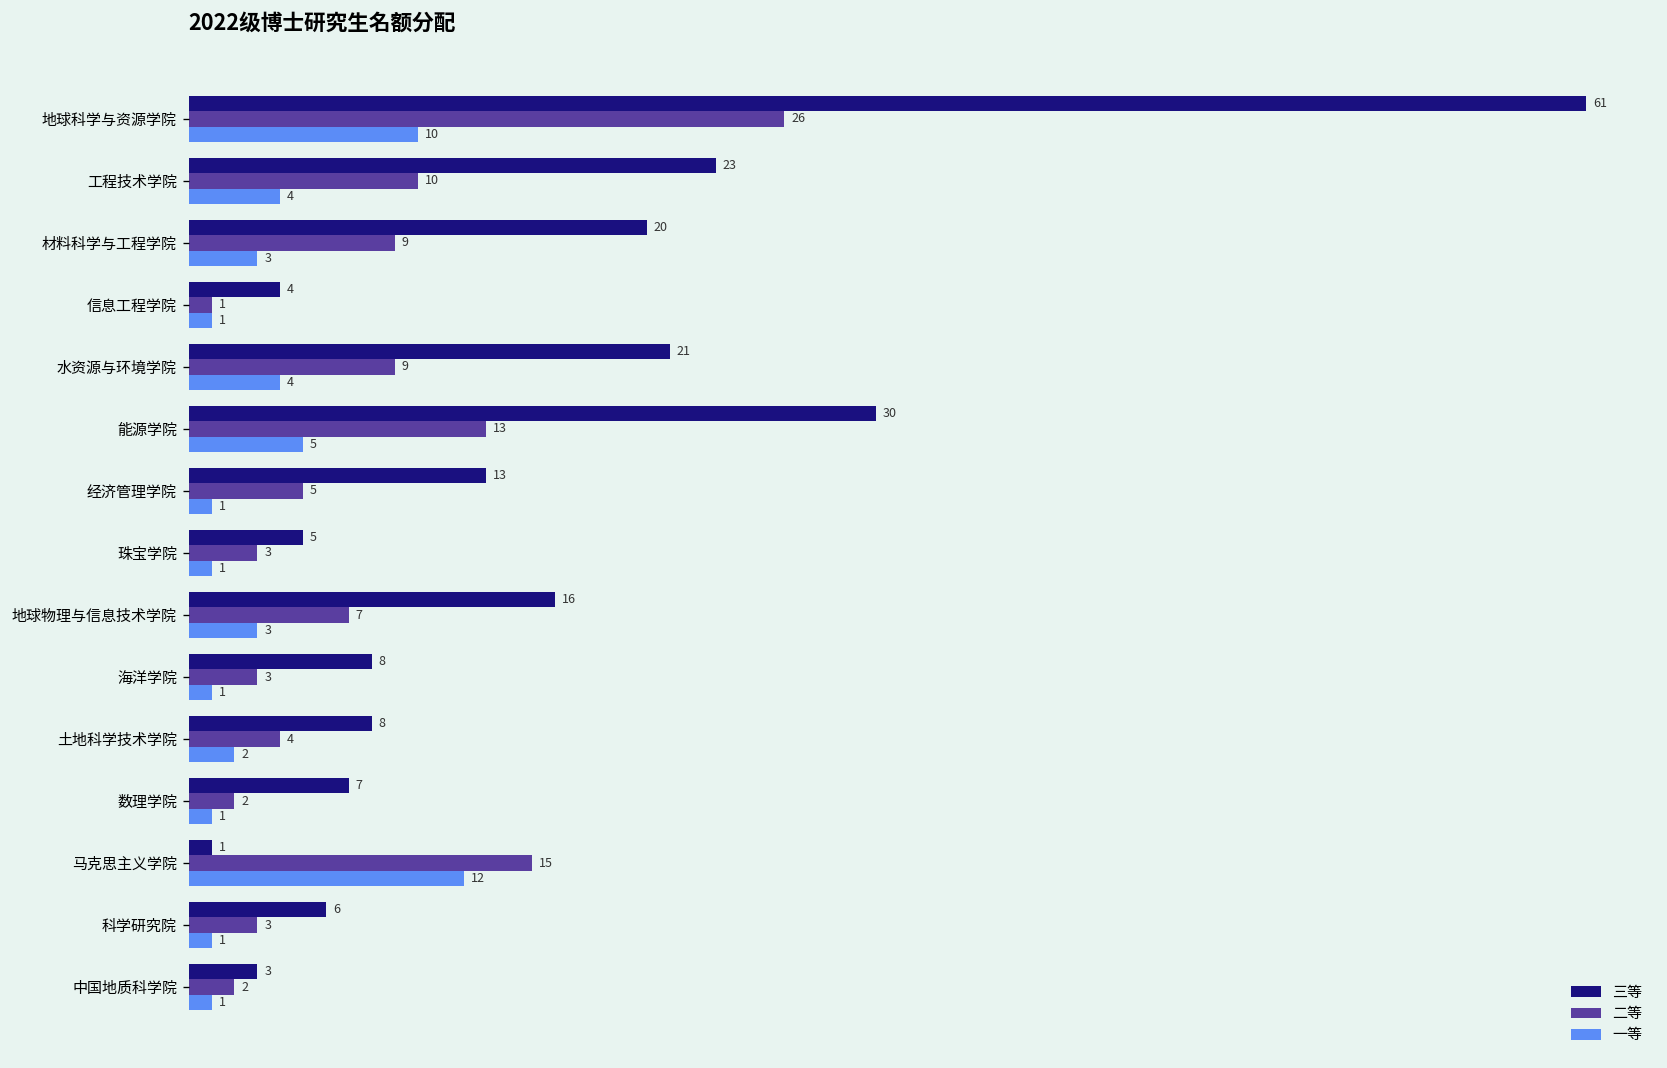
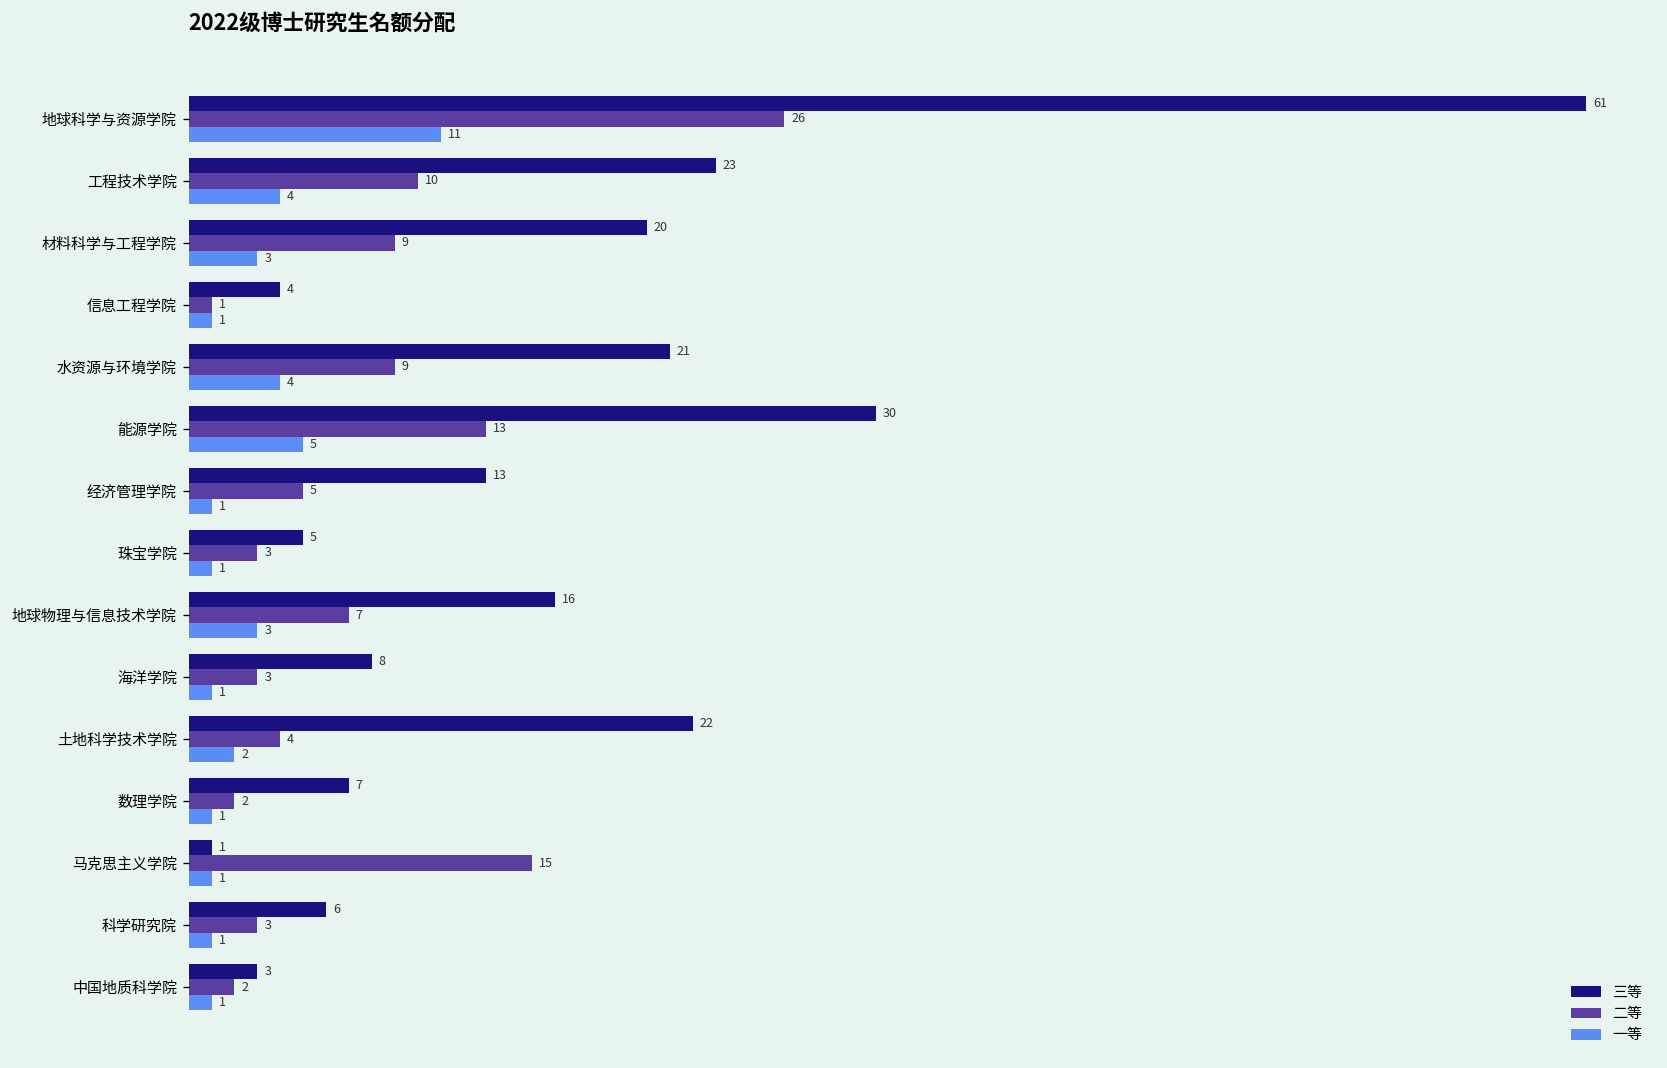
  {
    "三等": {
      "地球科学与资源学院": 61,
      "工程技术学院": 23,
      "材料科学与工程学院": 20,
      "信息工程学院": 4,
      "水资源与环境学院": 21,
      "能源学院": 30,
      "经济管理学院": 13,
      "珠宝学院": 5,
      "地球物理与信息技术学院": 16,
      "海洋学院": 8,
-     "土地科学技术学院": 8,
+     "土地科学技术学院": 22,
      "数理学院": 7,
      "马克思主义学院": 1,
      "科学研究院": 6,
      "中国地质科学院": 3
    },
    "二等": {
      "地球科学与资源学院": 26,
      "工程技术学院": 10,
      "材料科学与工程学院": 9,
      "信息工程学院": 1,
      "水资源与环境学院": 9,
      "能源学院": 13,
      "经济管理学院": 5,
      "珠宝学院": 3,
      "地球物理与信息技术学院": 7,
      "海洋学院": 3,
      "土地科学技术学院": 4,
      "数理学院": 2,
      "马克思主义学院": 15,
      "科学研究院": 3,
      "中国地质科学院": 2
    },
    "一等": {
-     "地球科学与资源学院": 10,
+     "地球科学与资源学院": 11,
      "工程技术学院": 4,
      "材料科学与工程学院": 3,
      "信息工程学院": 1,
      "水资源与环境学院": 4,
      "能源学院": 5,
      "经济管理学院": 1,
      "珠宝学院": 1,
      "地球物理与信息技术学院": 3,
      "海洋学院": 1,
      "土地科学技术学院": 2,
      "数理学院": 1,
-     "马克思主义学院": 12,
+     "马克思主义学院": 1,
      "科学研究院": 1,
      "中国地质科学院": 1
    }
  }
